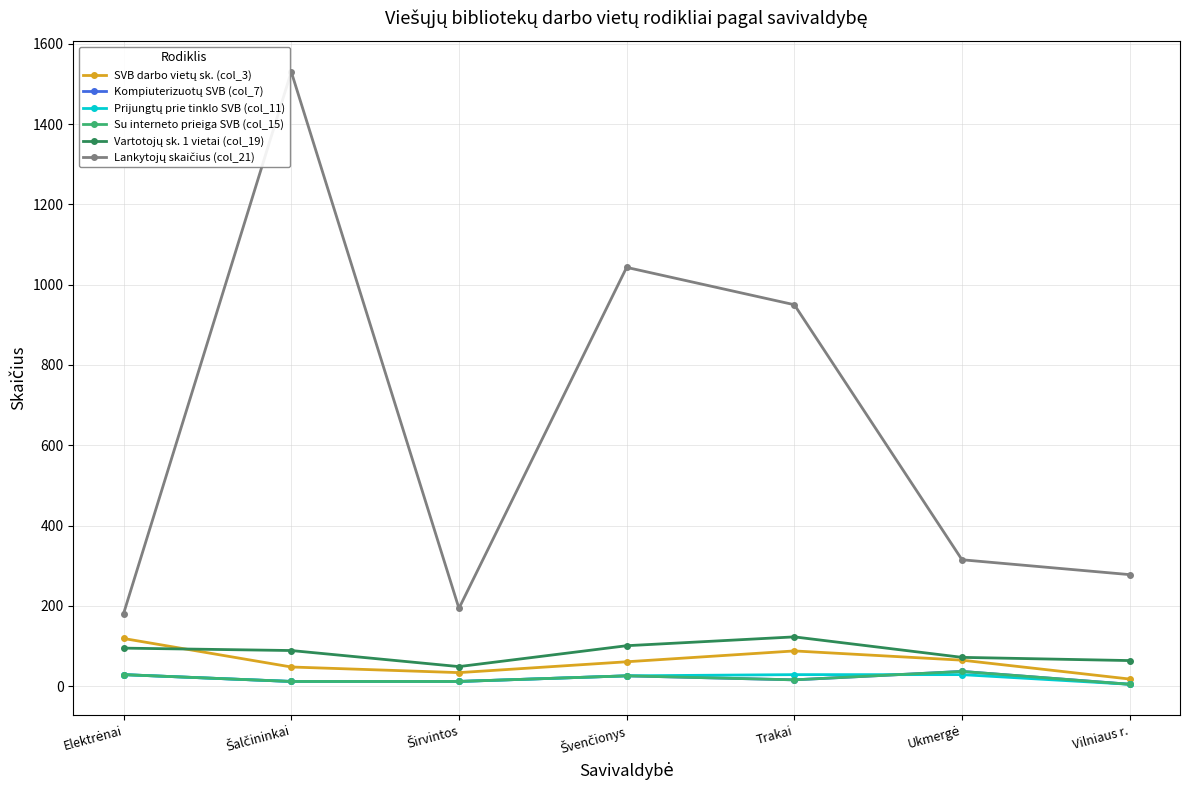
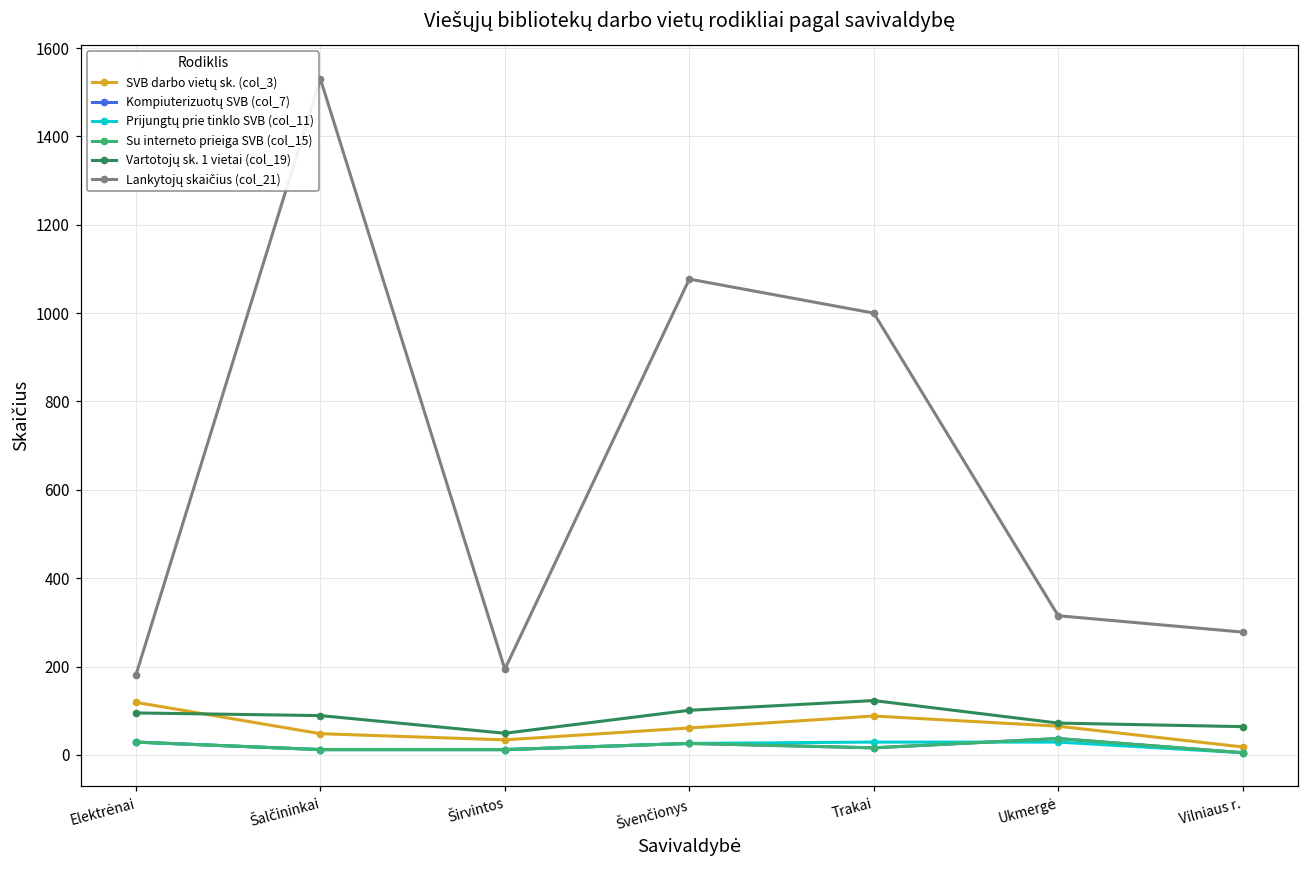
  {
    "SVB darbo vietų sk. (col_3)": {
      "Elektrėnai": 120,
      "Šalčininkai": 50,
      "Širvintos": 30,
      "Švenčionys": 60,
      "Trakai": 90,
      "Ukmergė": 70,
      "Vilniaus r.": 20
    },
    "Prijungtų prie tinklo SVB (col_11)": {
      "Trakai": 30,
      "Ukmergė": 30
    },
    "Lankytojų skaičius (col_21)": {
      "Elektrėnai": 180,
      "Šalčininkai": 1530,
      "Širvintos": 190,
-     "Švenčionys": 1040,
-     "Trakai": 950,
+     "Švenčionys": 1080,
+     "Trakai": 1000,
      "Ukmergė": 320,
      "Vilniaus r.": 280
    }
  }
